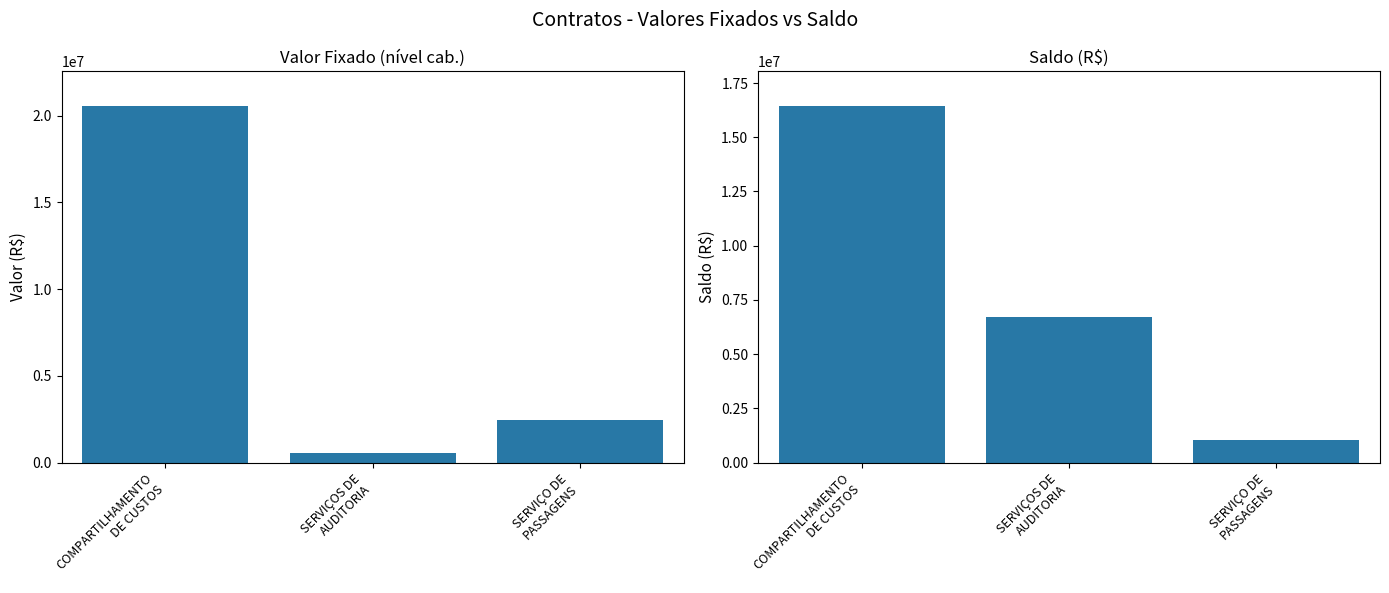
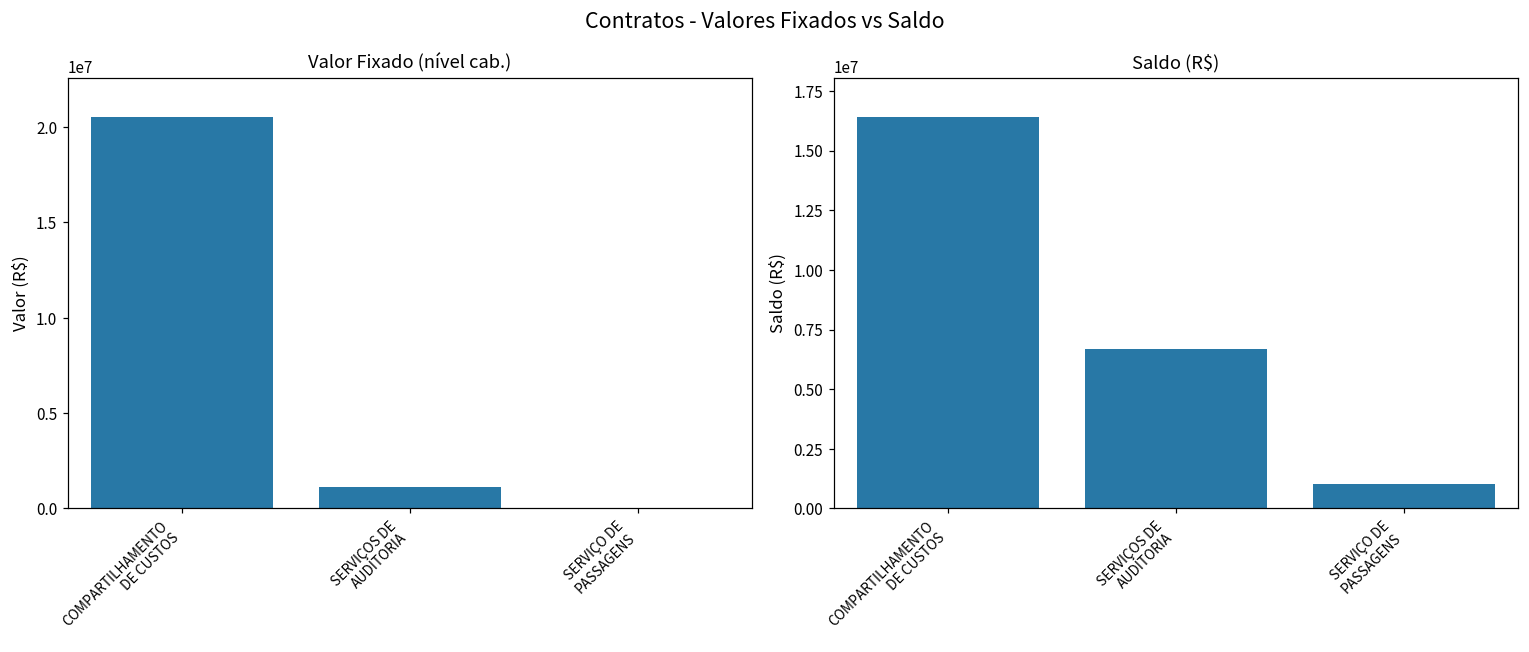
  {
    "Valor Fixado (nível cab.)": {
      "COMPARTILHAMENTO DE CUSTOS": 20500000,
-     "SERVIÇOS DE AUDITORIA": 500000,
-     "SERVIÇO DE PASSAGENS": 2400000
+     "SERVIÇOS DE AUDITORIA": 1100000,
+     "SERVIÇO DE PASSAGENS": 0
    },
    "Saldo (R$)": {
      "COMPARTILHAMENTO DE CUSTOS": 16400000,
      "SERVIÇOS DE AUDITORIA": 6700000,
      "SERVIÇO DE PASSAGENS": 1000000
    }
  }
